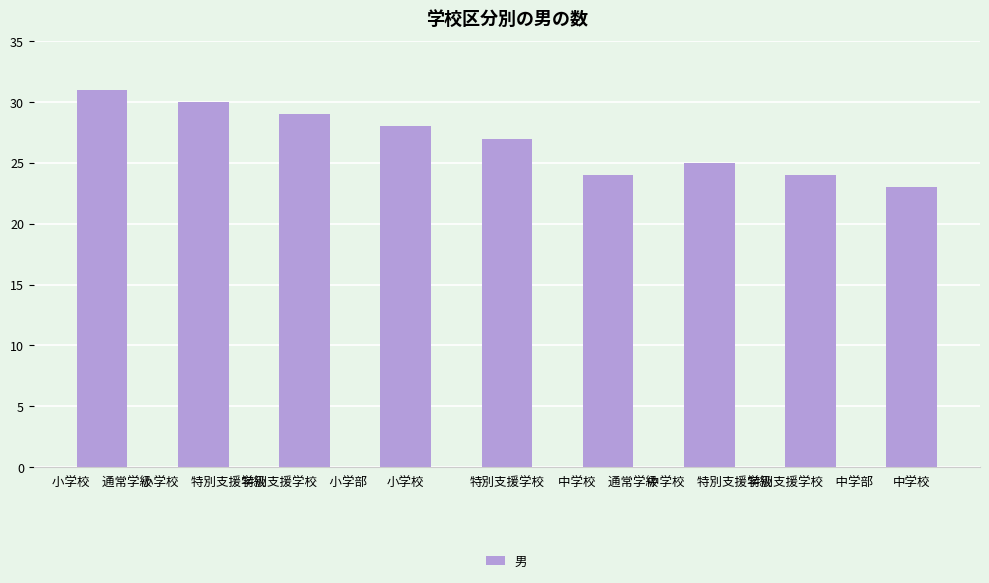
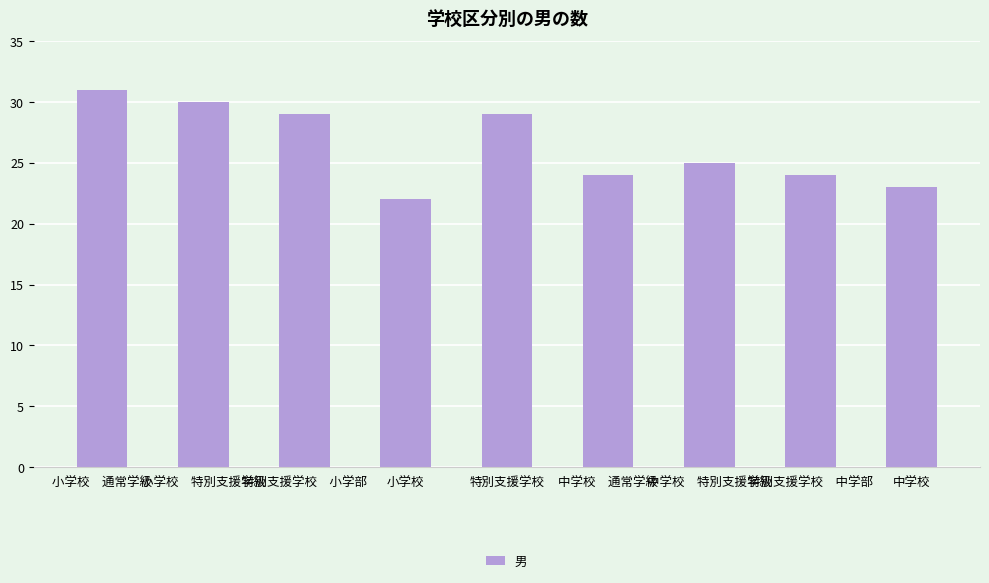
  {
    "小学校 通常学級": 31,
-   "小学校": 28,
-   "特別支援学校": 27,
+   "小学校": 22,
+   "特別支援学校": 29,
    "中学校 通常学級": 24,
    "中学校": 23
  }
